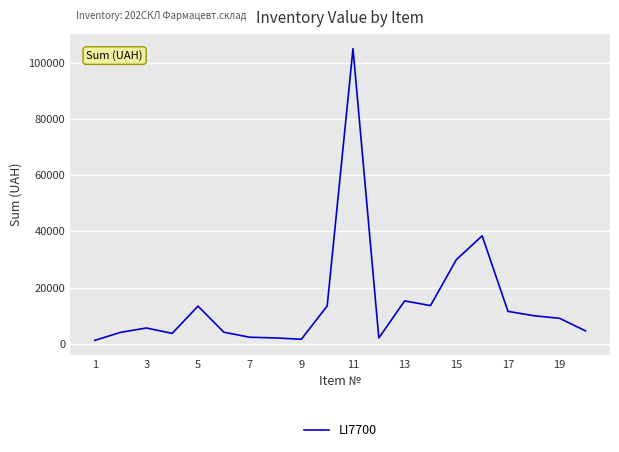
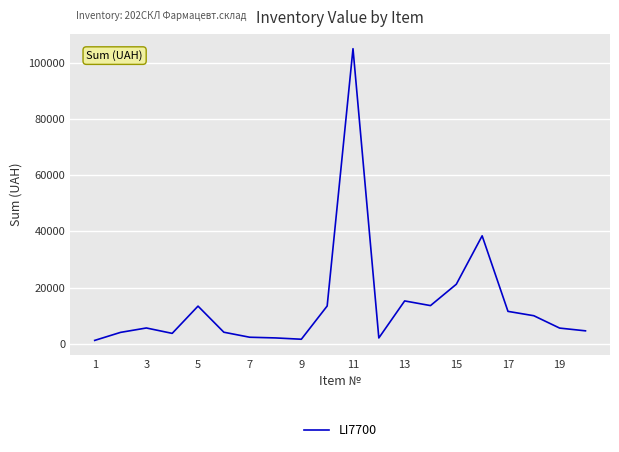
  {
    "1": 1000,
    "3": 6000,
    "5": 13000,
    "7": 2000,
    "9": 2000,
    "11": 105000,
    "13": 15000,
-   "15": 30000,
+   "15": 21000,
    "17": 12000,
-   "19": 9000
+   "19": 6000
  }
